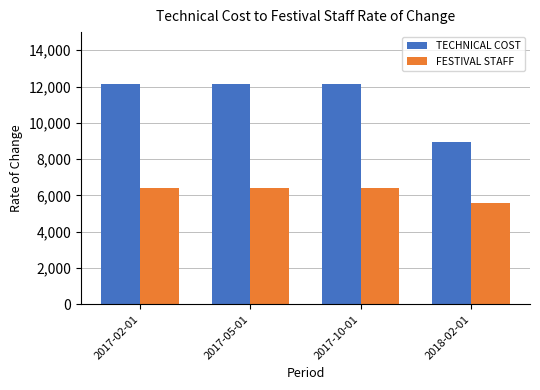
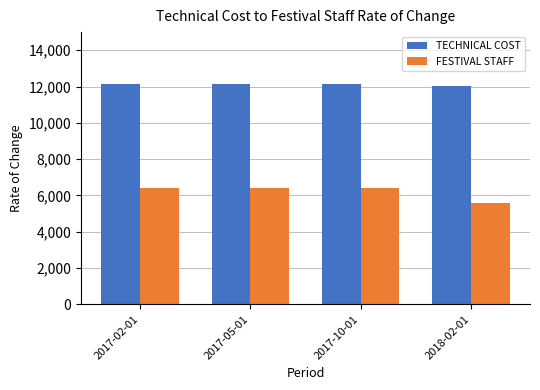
  {
    "TECHNICAL COST": {
      "2017-02-01": "12,100",
      "2017-05-01": "12,100",
      "2017-10-01": "12,100",
-     "2018-02-01": "8,900"
+     "2018-02-01": "12,100"
    },
    "FESTIVAL STAFF": {
      "2017-02-01": "6,400",
      "2017-05-01": "6,400",
      "2017-10-01": "6,400",
      "2018-02-01": "5,600"
    }
  }
